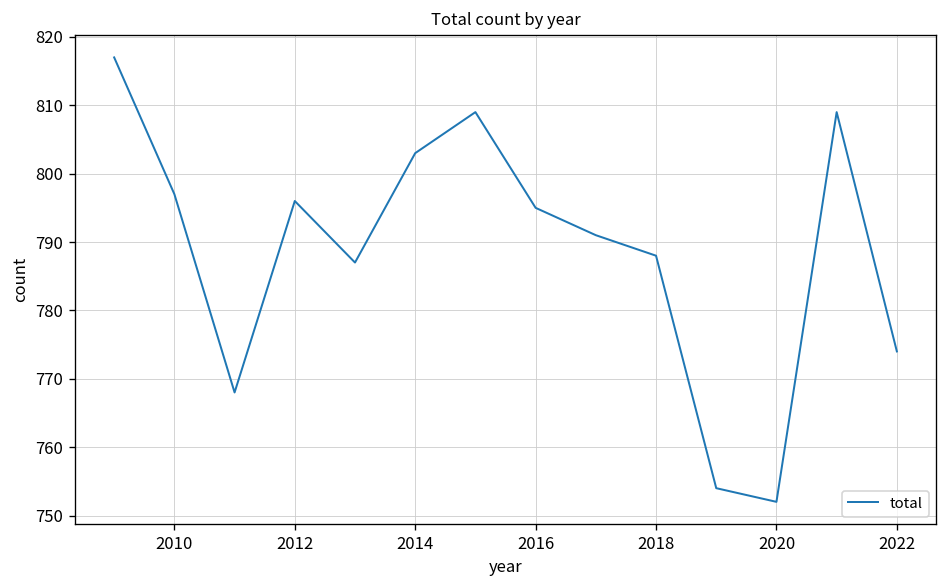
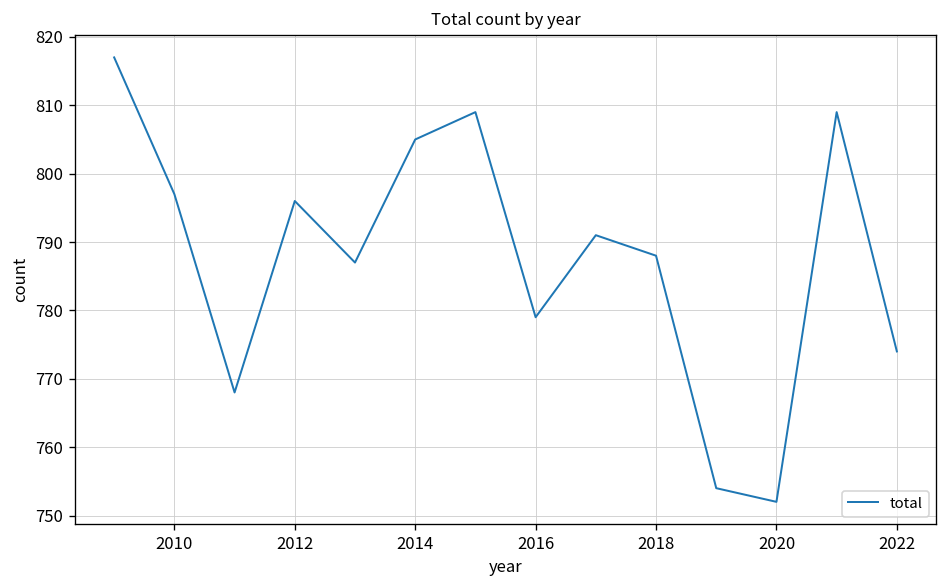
  {
    "2010": 797,
    "2012": 796,
-   "2014": 803,
-   "2016": 795,
+   "2014": 805,
+   "2016": 779,
    "2018": 788,
    "2020": 752,
    "2022": 774
  }
